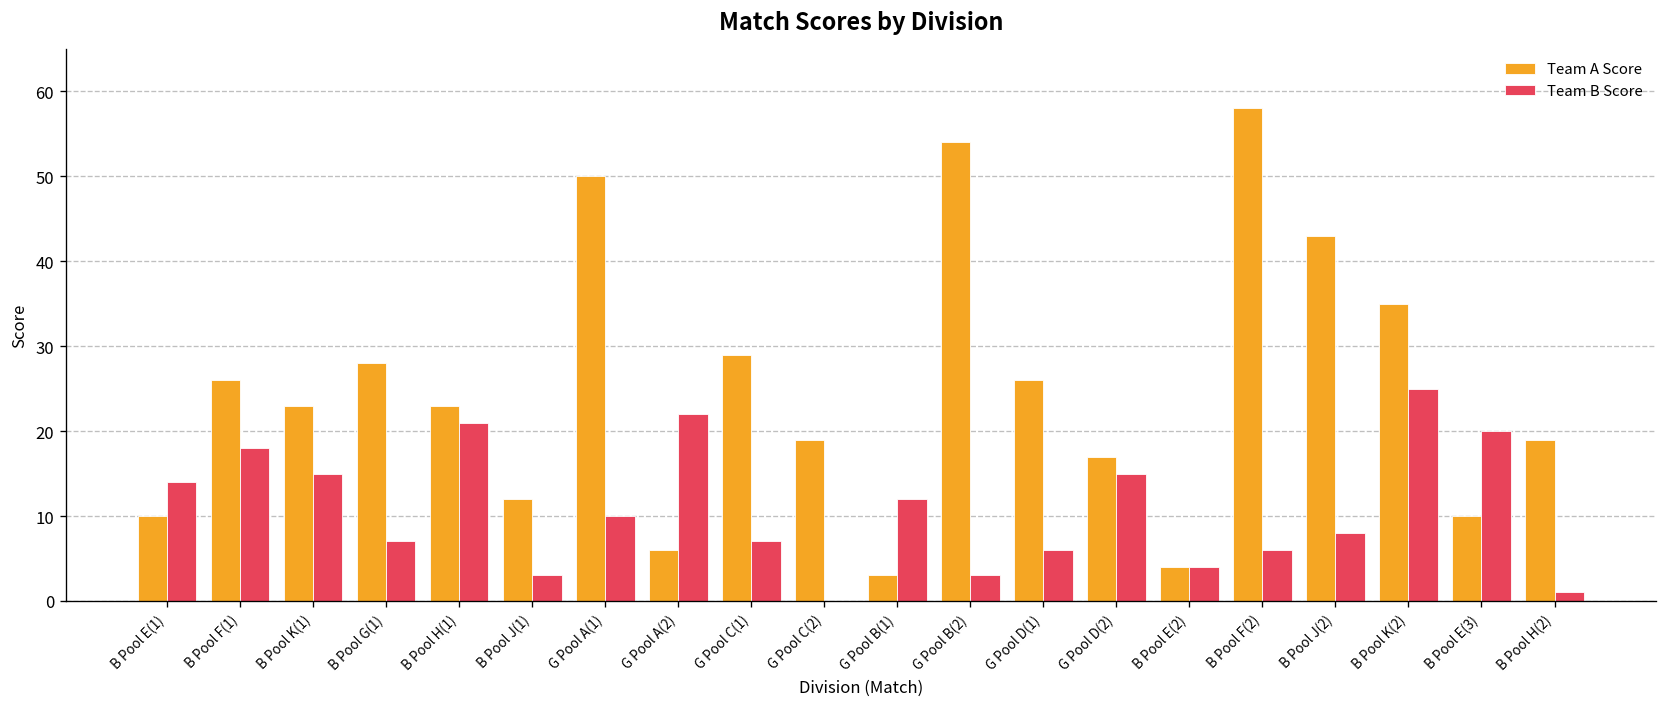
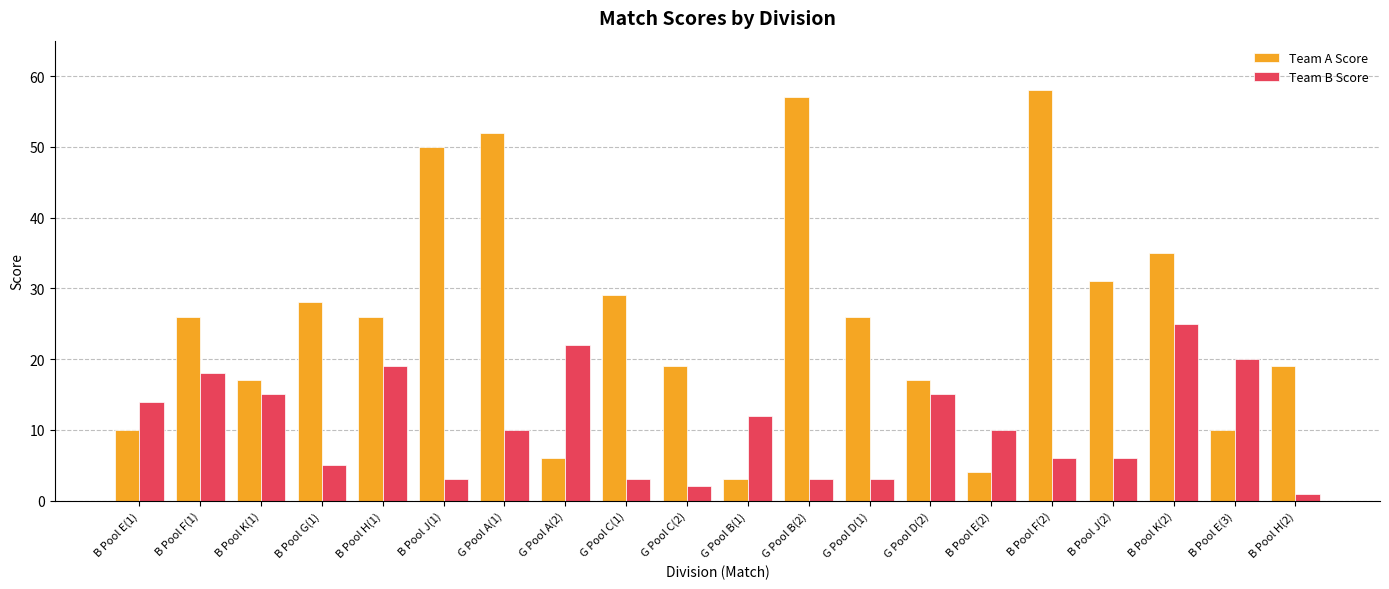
  {
    "Team A Score": {
      "B Pool E(1)": 10,
      "B Pool F(1)": 26,
-     "B Pool K(1)": 23,
+     "B Pool K(1)": 17,
      "B Pool G(1)": 28,
-     "B Pool H(1)": 23,
-     "B Pool J(1)": 12,
-     "G Pool A(1)": 50,
+     "B Pool H(1)": 26,
+     "B Pool J(1)": 50,
+     "G Pool A(1)": 52,
      "G Pool A(2)": 6,
      "G Pool C(1)": 29,
      "G Pool C(2)": 19,
      "G Pool B(1)": 3,
-     "G Pool B(2)": 54,
+     "G Pool B(2)": 57,
      "G Pool D(1)": 26,
      "G Pool D(2)": 17,
      "B Pool E(2)": 4,
      "B Pool F(2)": 58,
-     "B Pool J(2)": 43,
+     "B Pool J(2)": 31,
      "B Pool K(2)": 35,
      "B Pool E(3)": 10,
      "B Pool H(2)": 19
    },
    "Team B Score": {
      "B Pool E(1)": 14,
      "B Pool F(1)": 18,
      "B Pool K(1)": 15,
-     "B Pool G(1)": 7,
-     "B Pool H(1)": 21,
+     "B Pool G(1)": 5,
+     "B Pool H(1)": 19,
      "B Pool J(1)": 3,
      "G Pool A(1)": 10,
      "G Pool A(2)": 22,
-     "G Pool C(1)": 7,
-     "G Pool C(2)": 0,
+     "G Pool C(1)": 3,
+     "G Pool C(2)": 2,
      "G Pool B(1)": 12,
      "G Pool B(2)": 3,
-     "G Pool D(1)": 6,
+     "G Pool D(1)": 3,
      "G Pool D(2)": 15,
-     "B Pool E(2)": 4,
+     "B Pool E(2)": 10,
      "B Pool F(2)": 6,
-     "B Pool J(2)": 8,
+     "B Pool J(2)": 6,
      "B Pool K(2)": 25,
      "B Pool E(3)": 20,
      "B Pool H(2)": 1
    }
  }
